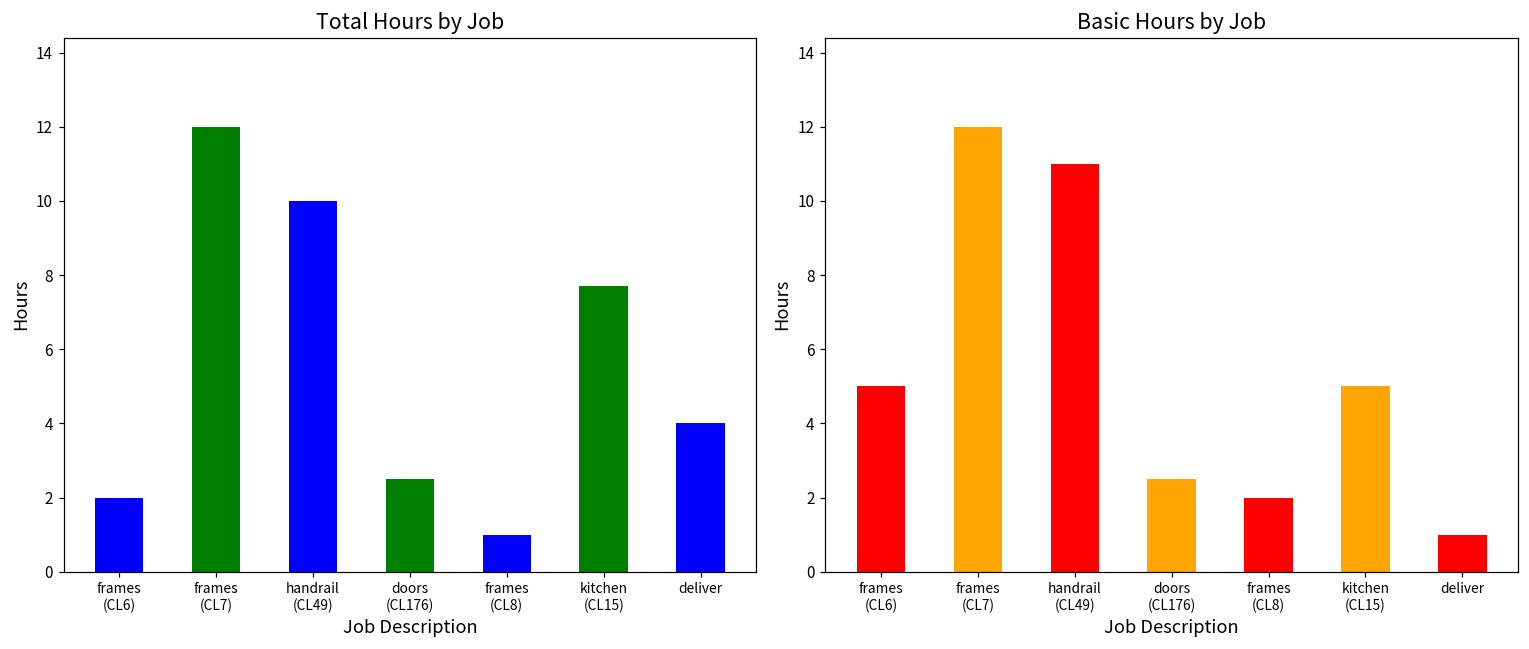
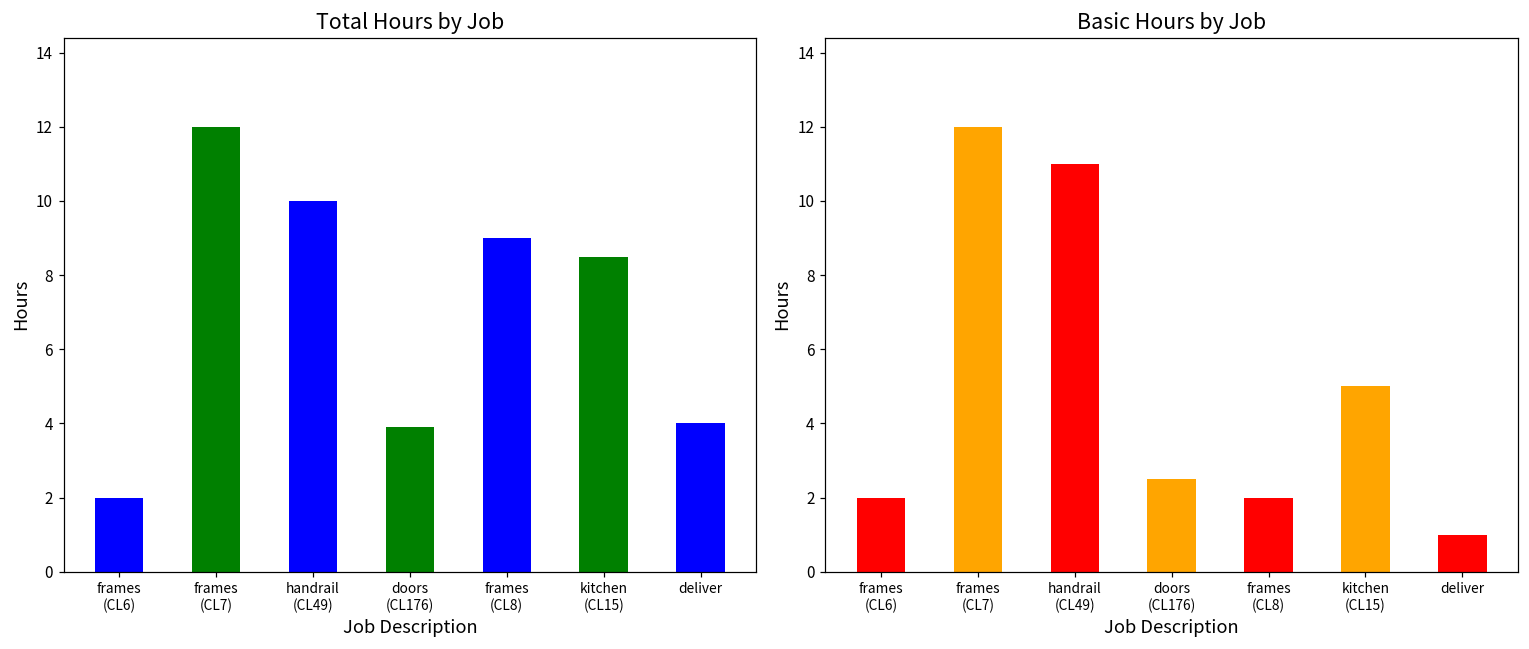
  {
    "Total Hours by Job": {
      "frames (CL6)": 2.0,
      "frames (CL7)": 12.0,
      "handrail (CL49)": 10.0,
-     "doors (CL176)": 2.5,
-     "frames (CL8)": 1,
-     "kitchen (CL15)": 7.7,
+     "doors (CL176)": 3.9,
+     "frames (CL8)": 9,
+     "kitchen (CL15)": 8.5,
      "deliver": 4.0
    },
    "Basic Hours by Job": {
-     "frames (CL6)": 5,
+     "frames (CL6)": 2,
      "frames (CL7)": 12,
      "handrail (CL49)": 11,
      "doors (CL176)": 2.5,
      "frames (CL8)": 2,
      "kitchen (CL15)": 5,
      "deliver": 1
    }
  }
